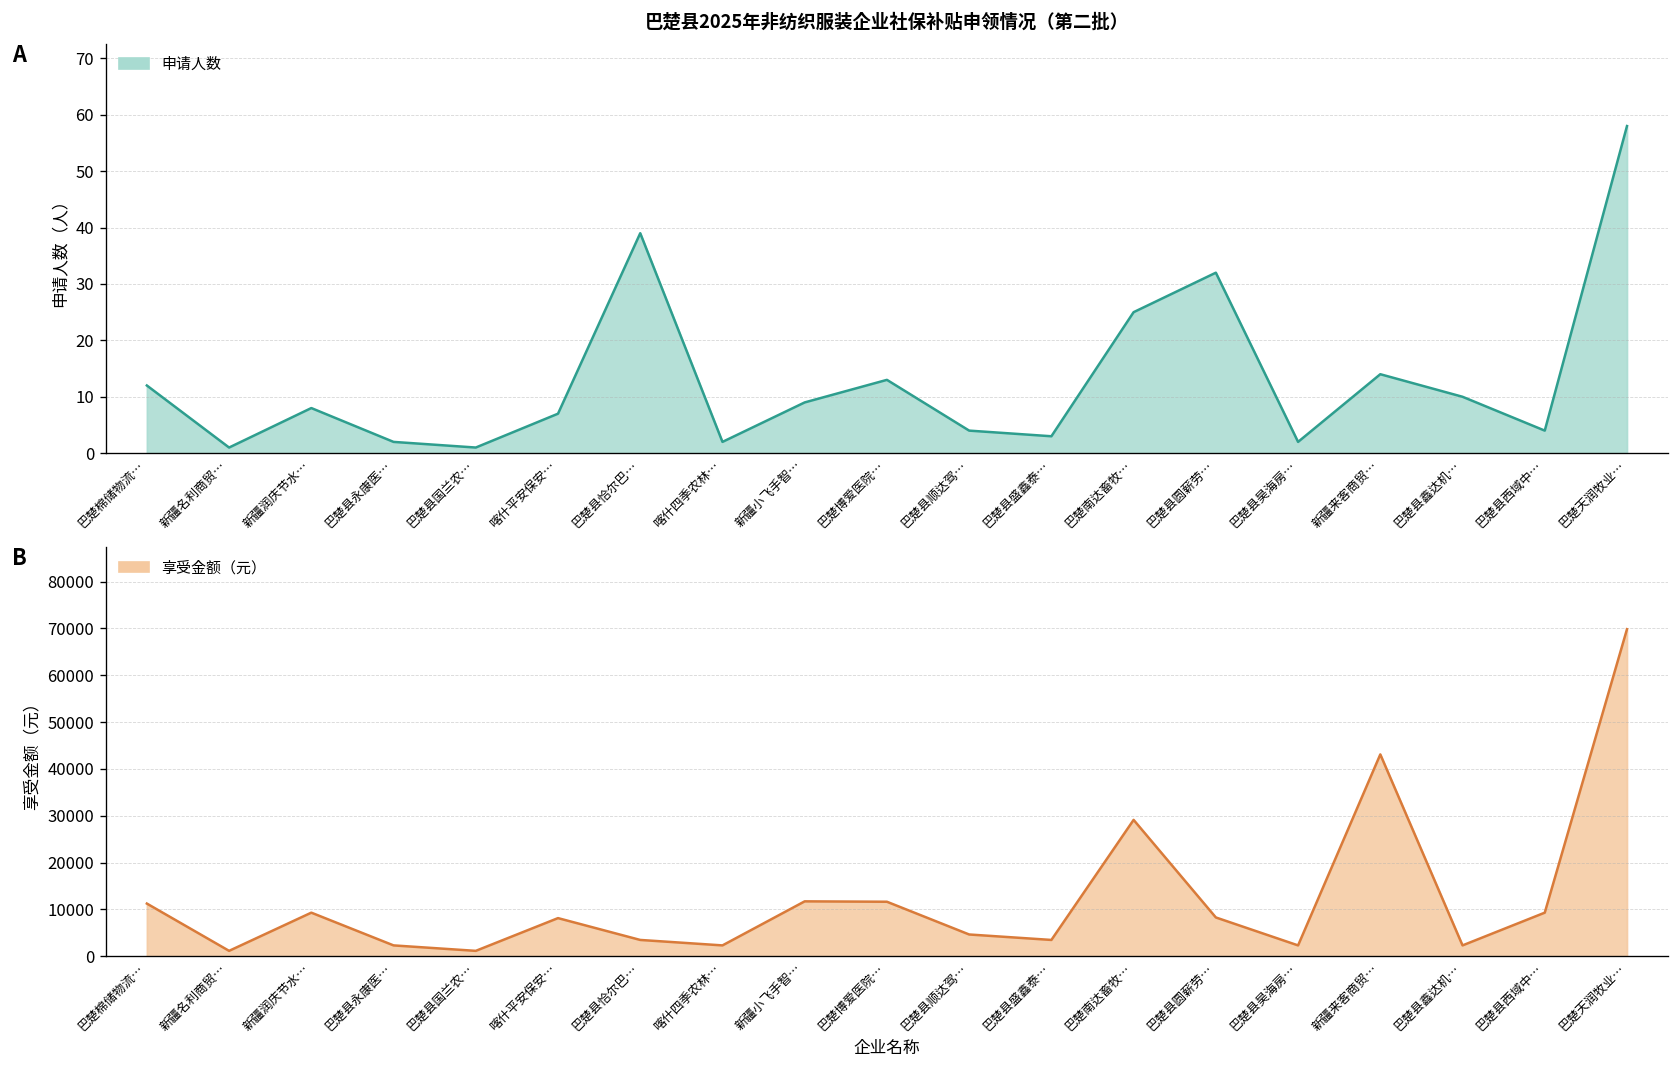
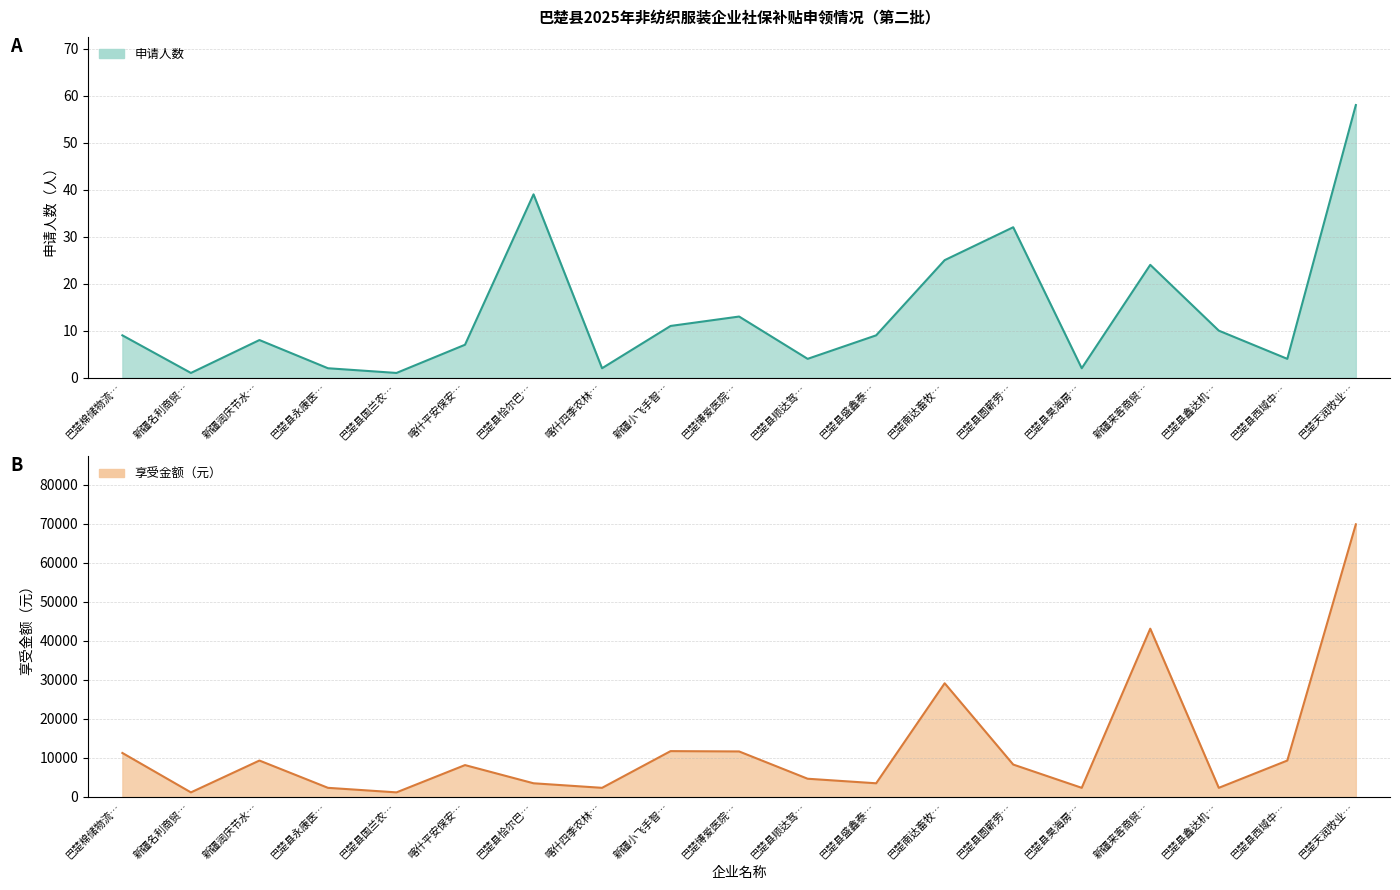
  {
    "巴楚县2025年非纺织服装企业社保补贴申领情况（第二批）": {
-     "巴楚棉储物流…": 12,
+     "巴楚棉储物流…": 9,
      "新疆名利商贸…": 1,
      "新疆润庆节水…": 8,
      "巴楚县永康医…": 2,
      "巴楚县国兰农…": 1,
      "喀什平安保安…": 7,
      "巴楚县恰尔巴…": 39,
      "喀什四季农林…": 2,
-     "新疆小飞手智…": 9,
+     "新疆小飞手智…": 11,
      "巴楚博爱医院…": 13,
      "巴楚县顺达驾…": 4,
-     "巴楚县盛鑫泰…": 3,
+     "巴楚县盛鑫泰…": 9,
      "巴楚南达畜牧…": 25,
      "巴楚县圆薪劳…": 32,
      "巴楚县昊海房…": 2,
-     "新疆来客商贸…": 14,
+     "新疆来客商贸…": 24,
      "巴楚县鑫达机…": 10,
      "巴楚县西域中…": 4,
      "巴楚天润牧业…": 58
    }
  }
